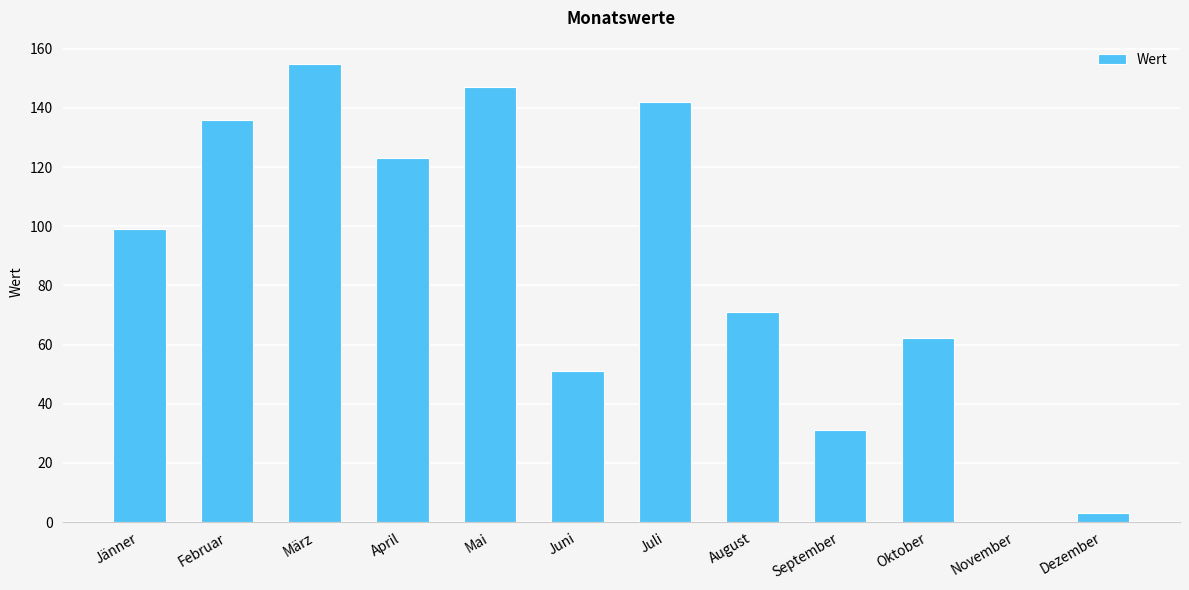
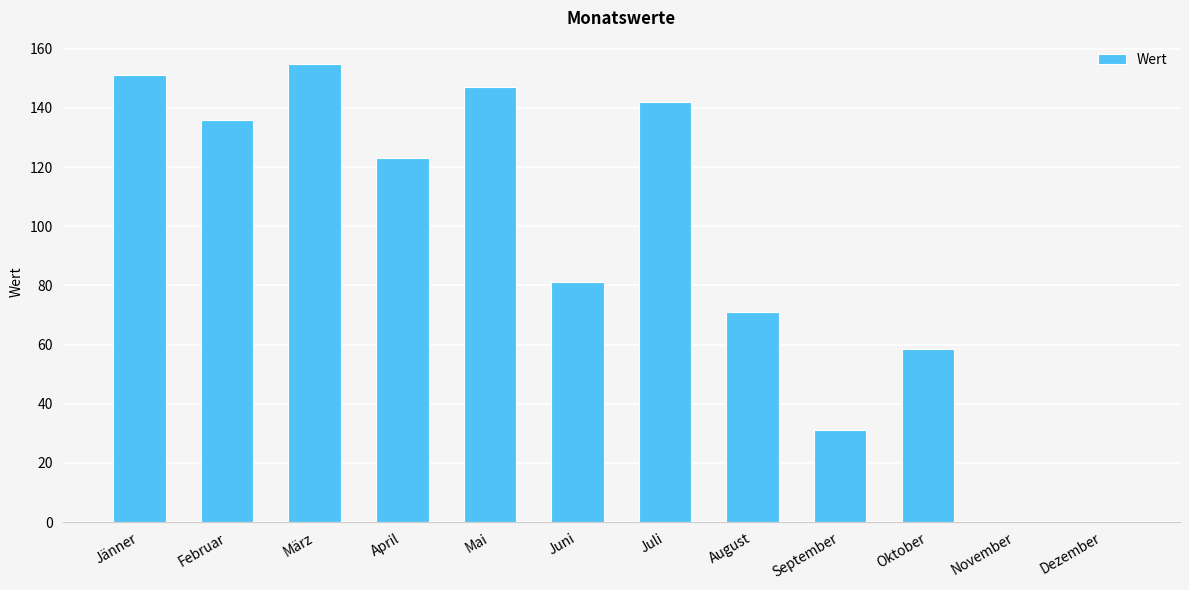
  {
-   "Jänner": 99,
+   "Jänner": 151,
    "Februar": 136,
    "März": 155,
    "April": 123,
    "Mai": 147,
-   "Juni": 51,
+   "Juni": 81,
    "Juli": 142,
    "August": 71,
    "September": 31,
-   "Oktober": 62,
+   "Oktober": 59,
    "November": 0,
-   "Dezember": 3
+   "Dezember": 0
  }
